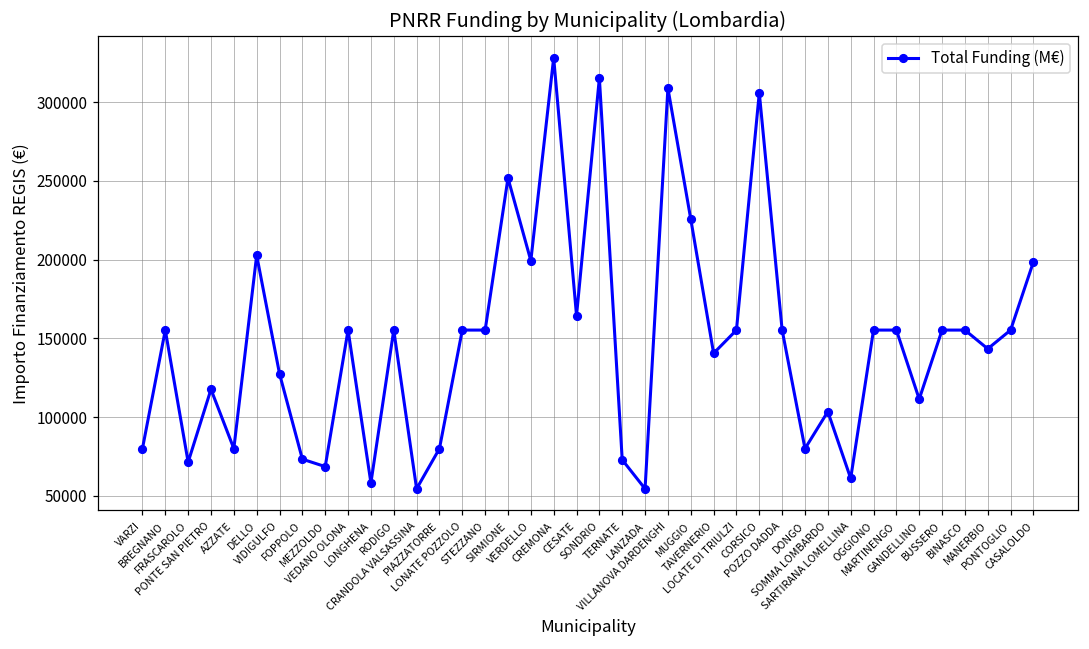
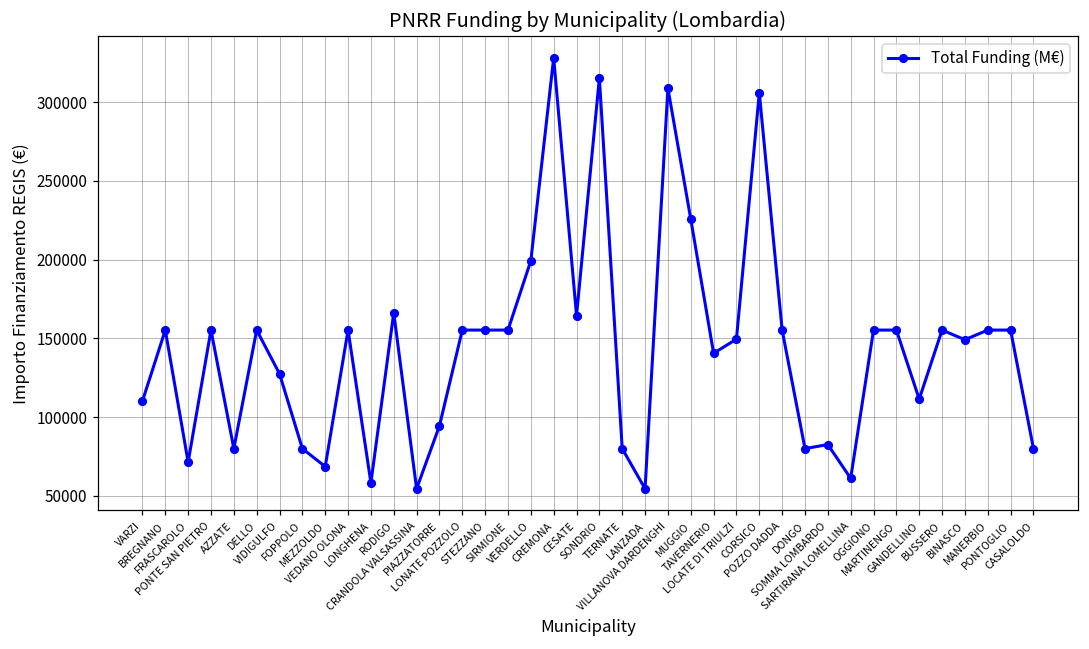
  {
-   "VARZI": 80000,
+   "VARZI": 110000,
    "BREGNANO": 155000,
    "FRASCAROLO": 71000,
-   "PONTE SAN PIETRO": 118000,
+   "PONTE SAN PIETRO": 155000,
    "AZZATE": 80000,
-   "DELLO": 203000,
+   "DELLO": 155000,
    "VIDIGULFO": 127000,
-   "FOPPOLO": 73000,
+   "FOPPOLO": 80000,
    "MEZZOLDO": 69000,
    "VEDANO OLONA": 155000,
    "LONGHENA": 58000,
-   "RODIGO": 155000,
+   "RODIGO": 166000,
    "CRANDOLA VALSASSINA": 54000,
-   "PIAZZATORRE": 80000,
+   "PIAZZATORRE": 94000,
    "LONATE POZZOLO": 155000,
    "STEZZANO": 155000,
-   "SIRMIONE": 252000,
+   "SIRMIONE": 155000,
    "VERDELLO": 199000,
    "CREMONA": 328000,
    "CESATE": 164000,
    "SONDRIO": 315000,
-   "TERNATE": 73000,
+   "TERNATE": 80000,
    "LANZADA": 54000,
    "VILLANOVA DARDENGHI": 309000,
    "MUGGIO": 226000,
    "TAVERNERIO": 140000,
-   "LOCATE DI TRIULZI": 155000,
+   "LOCATE DI TRIULZI": 149000,
    "CORSICO": 306000,
    "POZZO DADDA": 155000,
    "DONGO": 80000,
-   "SOMMA LOMBARDO": 103000,
+   "SOMMA LOMBARDO": 83000,
    "SARTIRANA LOMELLINA": 61000,
    "OGGIONO": 155000,
    "MARTINENGO": 155000,
    "GANDELLINO": 111000,
    "BUSSERO": 155000,
-   "BINASCO": 155000,
-   "MANERBIO": 143000,
+   "BINASCO": 149000,
+   "MANERBIO": 155000,
    "PONTOGLIO": 155000,
-   "CASALOLDO": 199000
+   "CASALOLDO": 80000
  }
